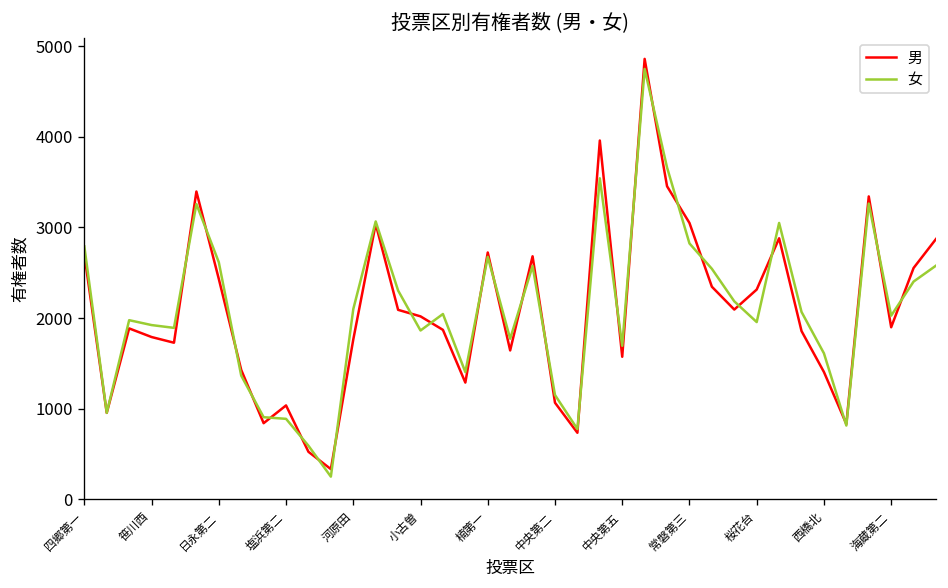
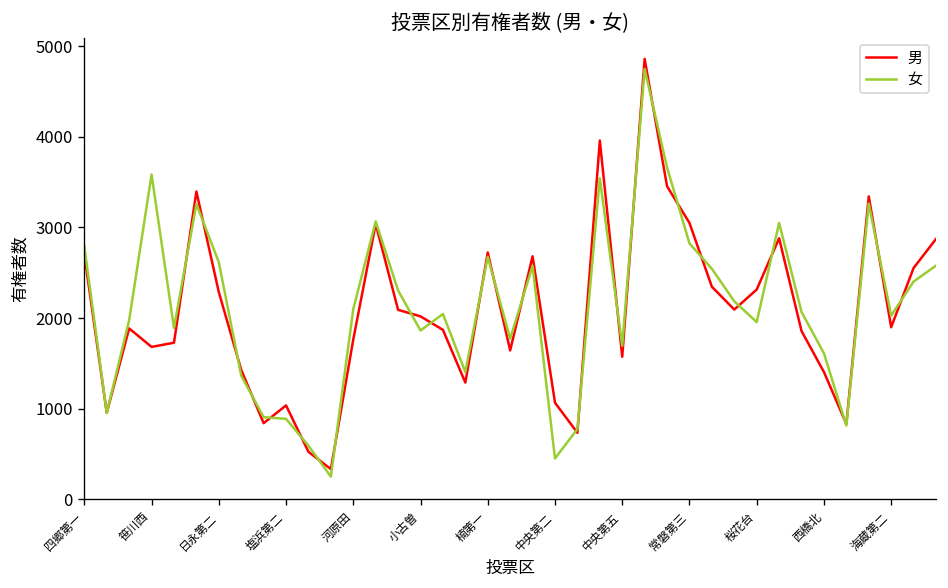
  {
    "男": {
      "四郷第一": 2700,
-     "笹川西": 1800,
-     "日永第二": 2400,
+     "笹川西": 1700,
+     "日永第二": 2300,
      "塩浜第二": 1000,
      "河原田": 1800,
      "小古曽": 2000,
      "楠第一": 2700,
      "中央第二": 1100,
      "中央第五": 1600,
      "常磐第三": 3100,
      "桜花台": 2300,
      "西橋北": 1400,
      "海蔵第二": 1900
    },
    "女": {
      "四郷第一": 2800,
-     "笹川西": 1900,
+     "笹川西": 3600,
      "日永第二": 2600,
      "塩浜第二": 900,
      "河原田": 2100,
      "小古曽": 1900,
      "楠第一": 2700,
-     "中央第二": 1200,
+     "中央第二": 500,
      "中央第五": 1700,
      "常磐第三": 2800,
      "桜花台": 2000,
      "西橋北": 1600,
      "海蔵第二": 2000
    }
  }
